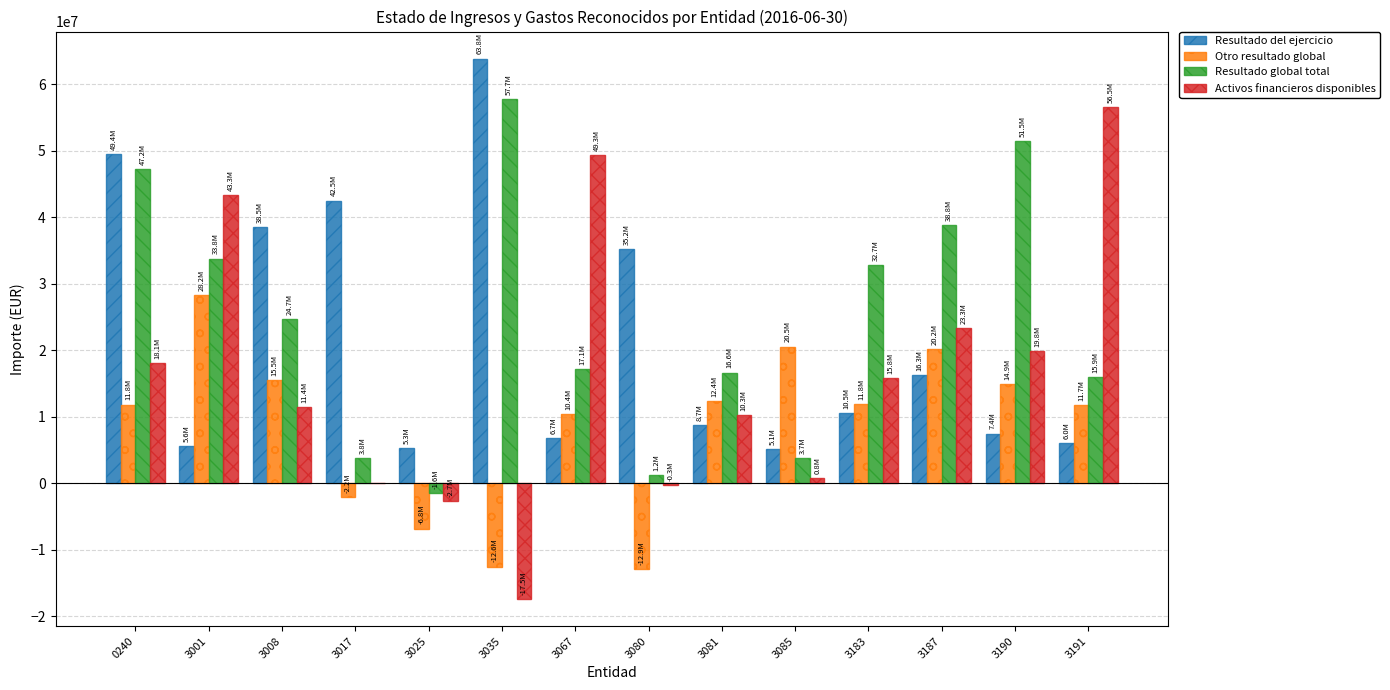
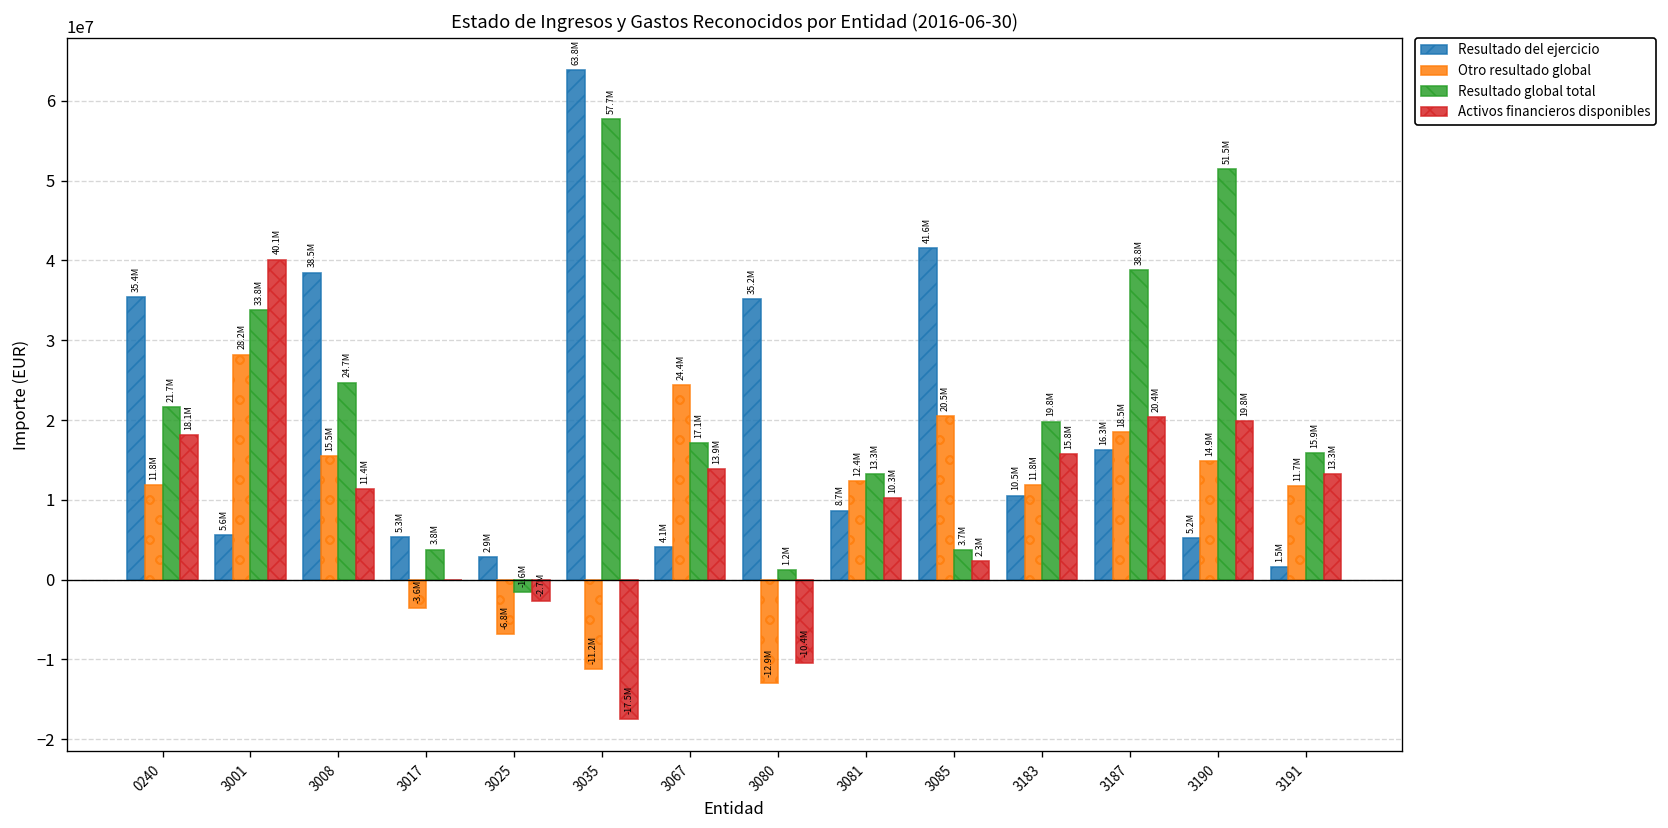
  {
    "Resultado del ejercicio": {
-     "0240": "49.4M",
+     "0240": "35.4M",
      "3001": "5.6M",
      "3008": "38.5M",
-     "3017": "42.5M",
-     "3025": "5.3M",
+     "3017": "5.3M",
+     "3025": "2.9M",
      "3035": "63.8M",
-     "3067": "6.7M",
+     "3067": "4.1M",
      "3080": "35.2M",
      "3081": "8.7M",
-     "3085": "5.1M",
+     "3085": "41.6M",
      "3183": "10.5M",
      "3187": "16.3M",
-     "3190": "7.4M",
-     "3191": "6.0M"
+     "3190": "5.2M",
+     "3191": "1.5M"
    },
    "Otro resultado global": {
      "0240": "11.8M",
      "3001": "28.2M",
      "3008": "15.5M",
-     "3017": "-2.2M",
+     "3017": "-3.6M",
      "3025": "-6.8M",
-     "3035": "-12.6M",
-     "3067": "10.4M",
+     "3035": "-11.2M",
+     "3067": "24.4M",
      "3080": "-12.9M",
      "3081": "12.4M",
      "3085": "20.5M",
      "3183": "11.8M",
-     "3187": "20.2M",
+     "3187": "18.5M",
      "3190": "14.9M",
      "3191": "11.7M"
    },
    "Resultado global total": {
-     "0240": "47.2M",
+     "0240": "21.7M",
      "3001": "33.8M",
      "3008": "24.7M",
      "3017": "3.8M",
      "3025": "-1.6M",
      "3035": "57.7M",
      "3067": "17.1M",
      "3080": "1.2M",
-     "3081": "16.6M",
+     "3081": "13.3M",
      "3085": "3.7M",
-     "3183": "32.7M",
+     "3183": "19.8M",
      "3187": "38.8M",
      "3190": "51.5M",
      "3191": "15.9M"
    },
    "Activos financieros disponibles": {
      "0240": "18.1M",
-     "3001": "43.3M",
+     "3001": "40.1M",
      "3008": "11.4M",
      "3025": "-2.7M",
      "3035": "-17.5M",
-     "3067": "49.3M",
-     "3080": "-0.3M",
+     "3067": "13.9M",
+     "3080": "-10.4M",
      "3081": "10.3M",
-     "3085": "0.8M",
+     "3085": "2.3M",
      "3183": "15.8M",
-     "3187": "23.3M",
+     "3187": "20.4M",
      "3190": "19.8M",
-     "3191": "56.5M"
+     "3191": "13.3M"
    }
  }
